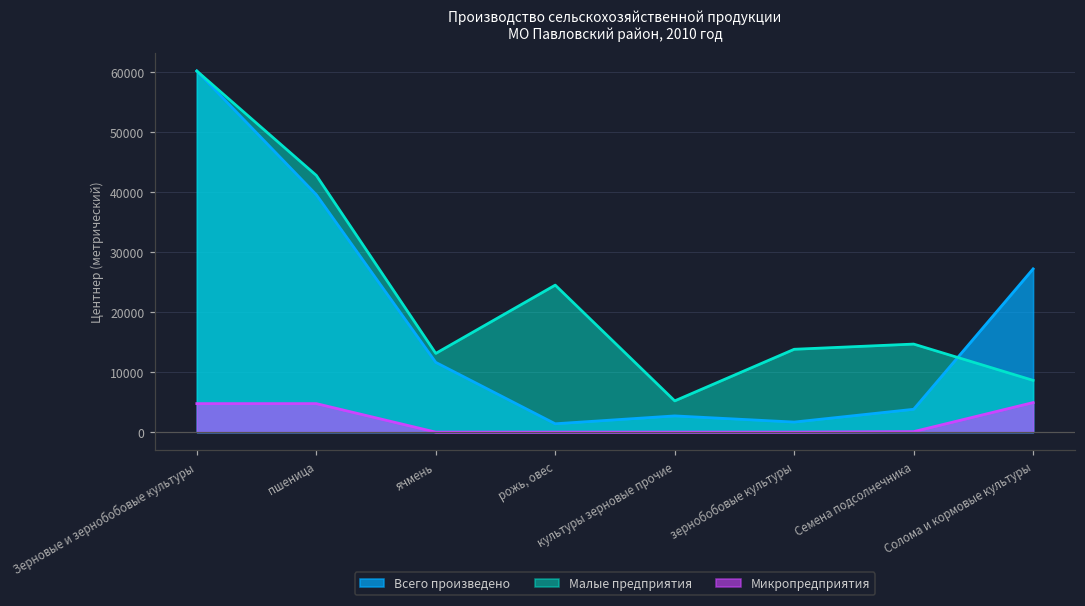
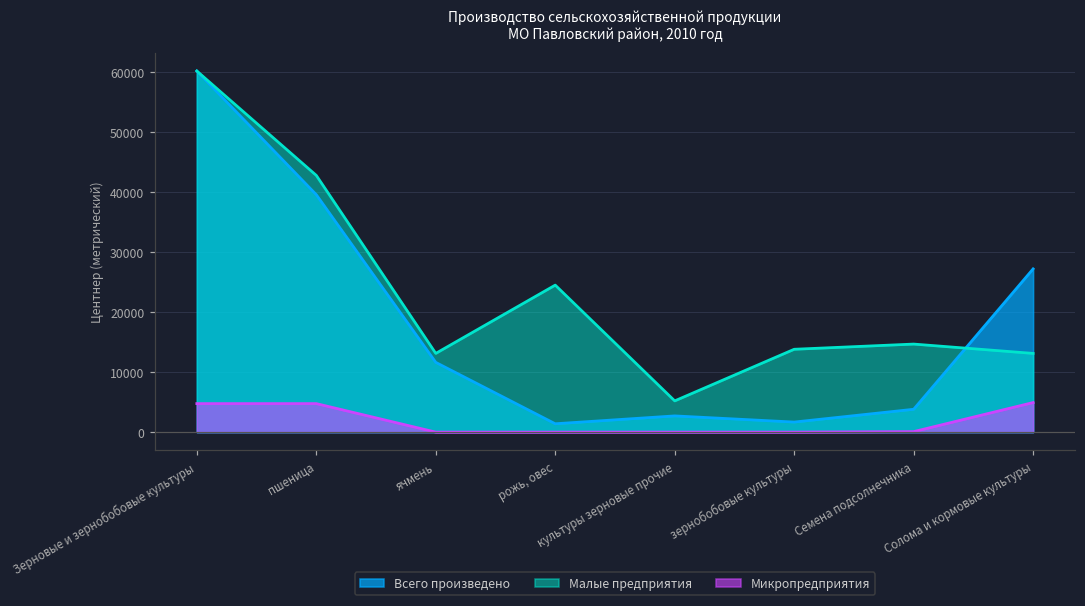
  {
    "Всего произведено": {
      "пшеница": 40000,
      "ячмень": 12000,
      "рожь, овес": 1000,
      "культуры зерновые прочие": 3000,
      "зернобобовые культуры": 2000,
      "Семена подсолнечника": 4000,
      "Солома и кормовые культуры": 27000
    },
    "Малые предприятия": {
      "пшеница": 43000,
      "ячмень": 13000,
      "рожь, овес": 24000,
      "культуры зерновые прочие": 5000,
      "зернобобовые культуры": 14000,
      "Семена подсолнечника": 15000,
-     "Солома и кормовые культуры": 9000
+     "Солома и кормовые культуры": 13000
    },
    "Микропредприятия": {
      "Зерновые и зернобобовые культуры": 5000,
      "пшеница": 5000,
      "ячмень": 0,
      "рожь, овес": 0,
      "культуры зерновые прочие": 0,
      "зернобобовые культуры": 0,
      "Семена подсолнечника": 0,
      "Солома и кормовые культуры": 5000
    }
  }
